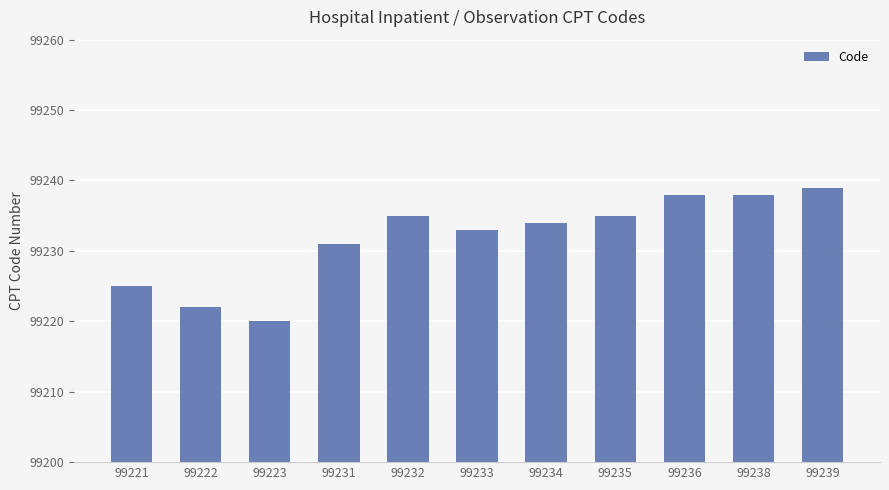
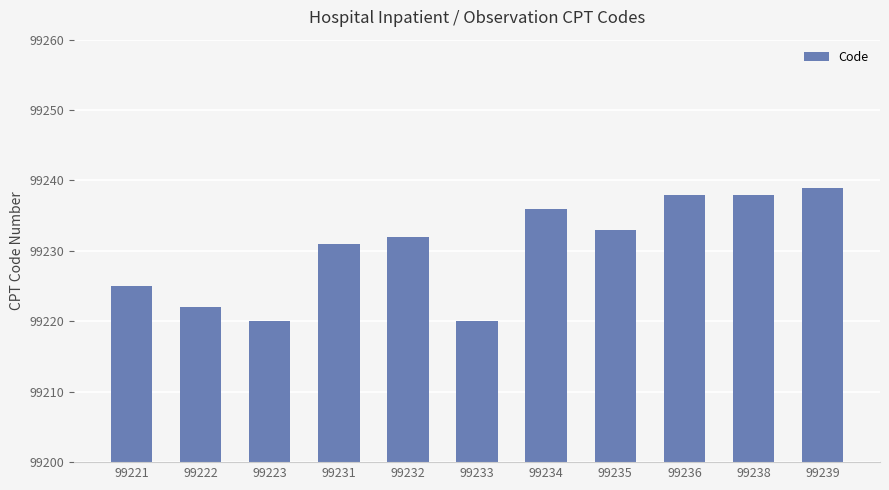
  {
    "99221": 99225,
    "99222": 99222,
    "99223": 99220,
    "99231": 99231,
-   "99232": 99235,
-   "99233": 99233,
-   "99234": 99234,
-   "99235": 99235,
+   "99232": 99232,
+   "99233": 99220,
+   "99234": 99236,
+   "99235": 99233,
    "99236": 99238,
    "99238": 99238,
    "99239": 99239
  }
